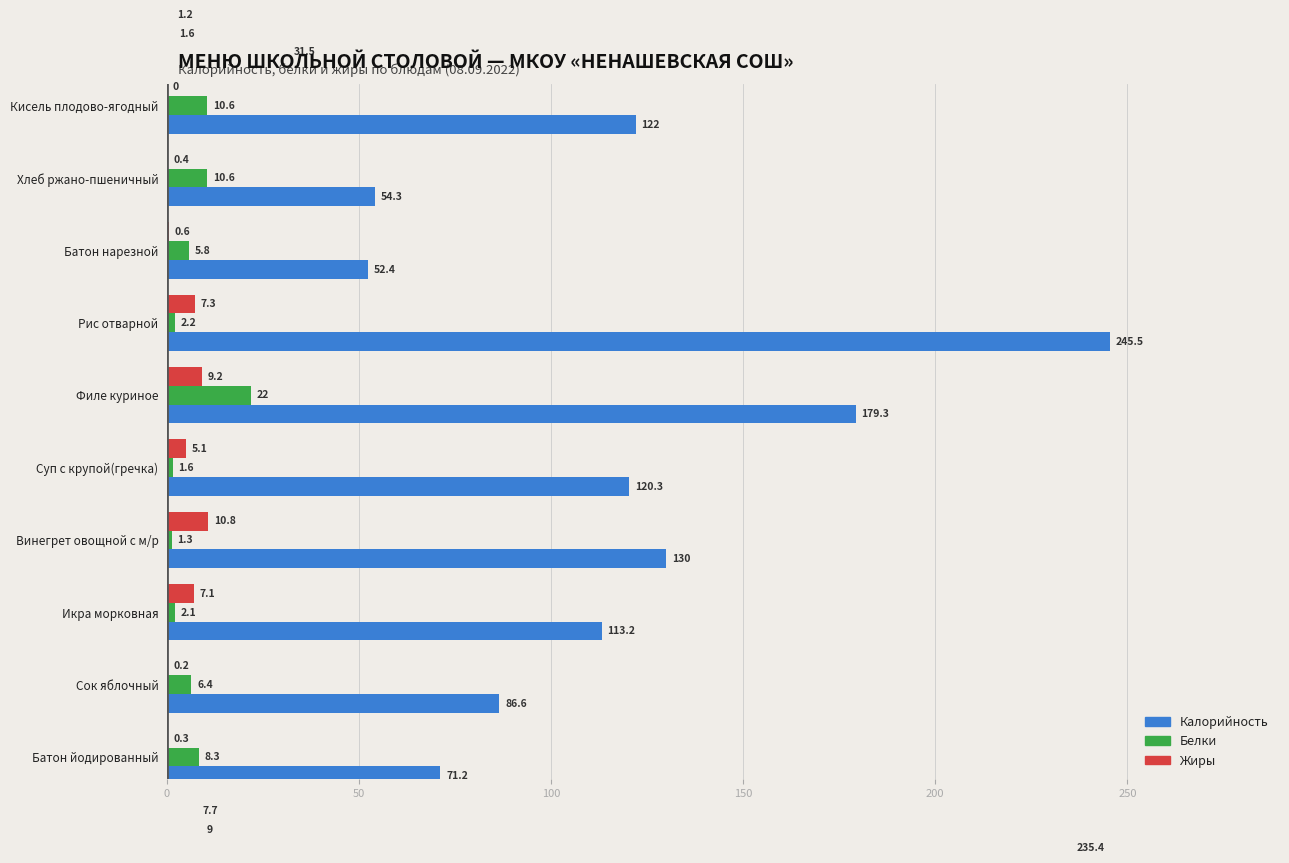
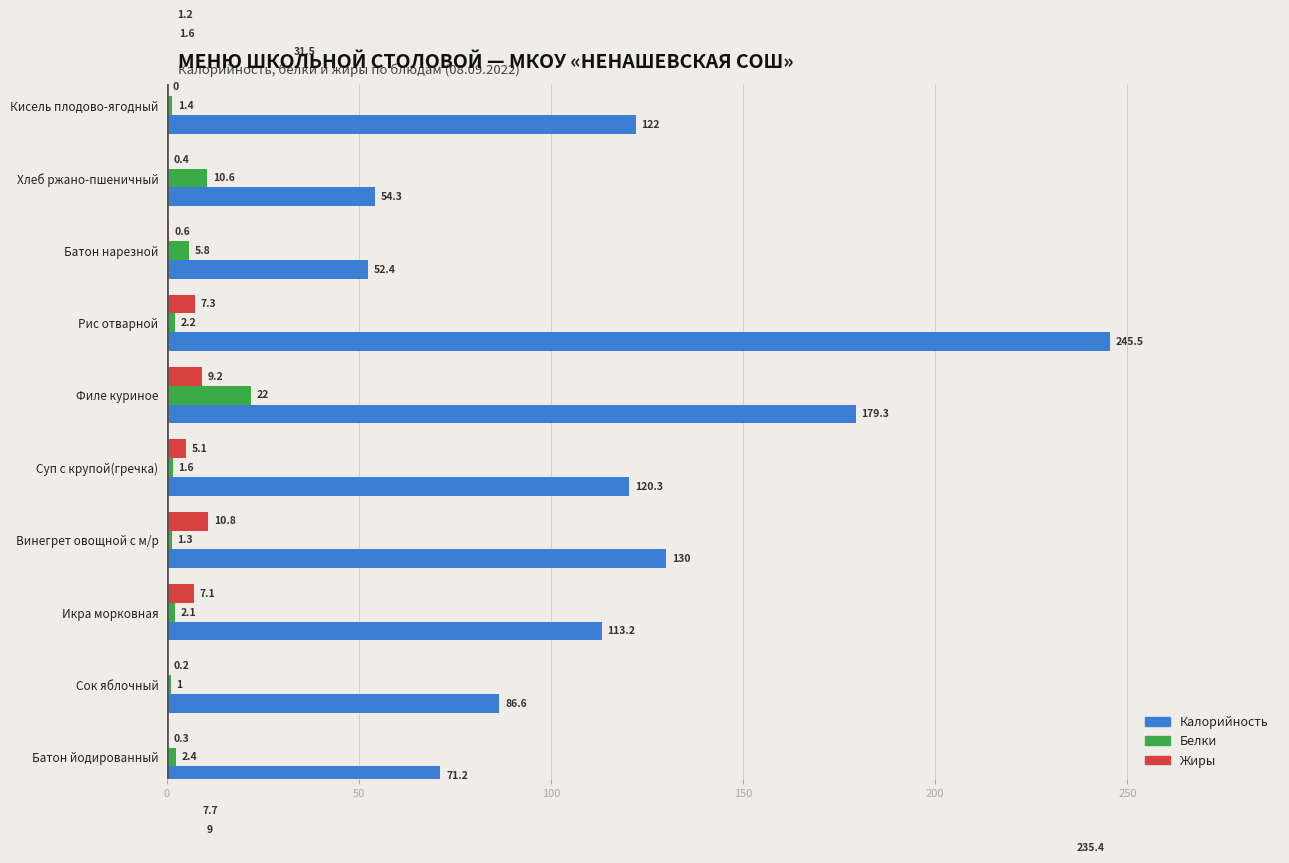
  {
    "Белки": {
-     "Кисель плодово-ягодный": 10.6,
+     "Кисель плодово-ягодный": 1.4,
      "Хлеб ржано-пшеничный": 10.6,
      "Батон нарезной": 5.8,
      "Рис отварной": 2.2,
      "Филе куриное": 22,
      "Суп с крупой(гречка)": 1.6,
      "Винегрет овощной с м/р": 1.3,
      "Икра морковная": 2.1,
-     "Сок яблочный": 6.4,
-     "Батон йодированный": 8.3
+     "Сок яблочный": 1,
+     "Батон йодированный": 2.4
    }
  }
